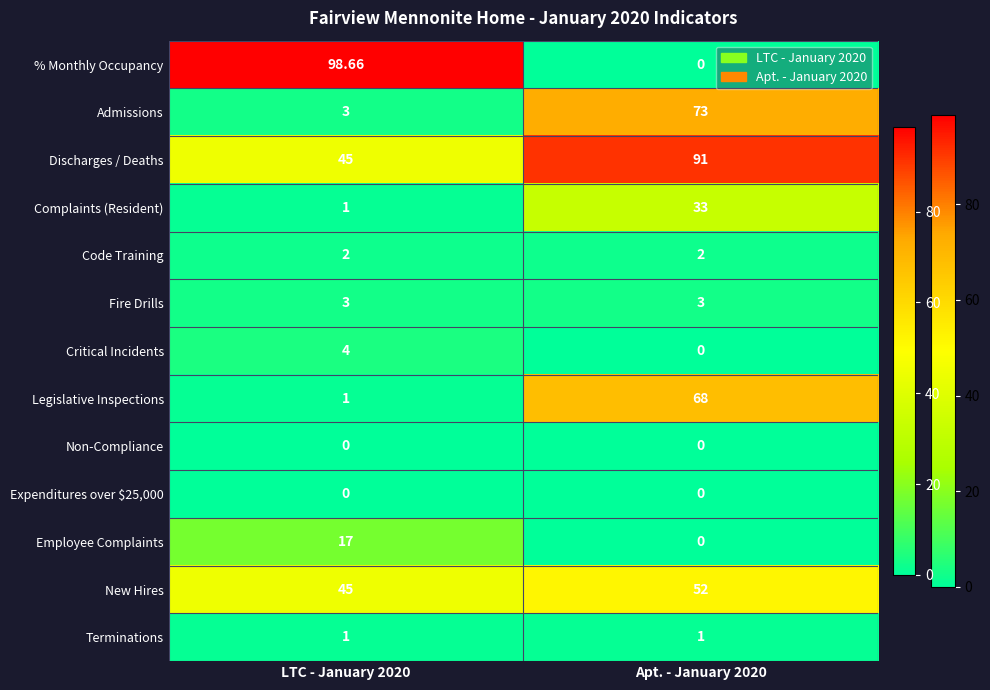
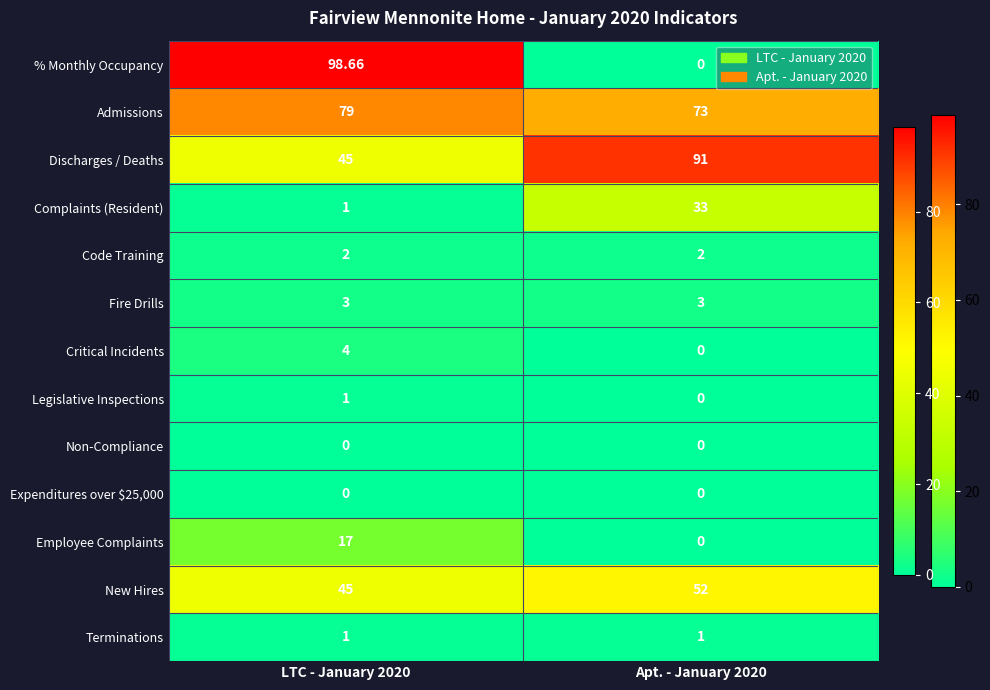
  {
    "% Monthly Occupancy": {
      "LTC - January 2020": 98.66,
      "Apt. - January 2020": 0
    },
    "Admissions": {
-     "LTC - January 2020": 3,
+     "LTC - January 2020": 79,
      "Apt. - January 2020": 73
    },
    "Discharges / Deaths": {
      "LTC - January 2020": 45,
      "Apt. - January 2020": 91
    },
    "Complaints (Resident)": {
      "LTC - January 2020": 1,
      "Apt. - January 2020": 33
    },
    "Code Training": {
      "LTC - January 2020": 2,
      "Apt. - January 2020": 2
    },
    "Fire Drills": {
      "LTC - January 2020": 3,
      "Apt. - January 2020": 3
    },
    "Critical Incidents": {
      "LTC - January 2020": 4,
      "Apt. - January 2020": 0
    },
    "Legislative Inspections": {
      "LTC - January 2020": 1,
-     "Apt. - January 2020": 68
+     "Apt. - January 2020": 0
    },
    "Non-Compliance": {
      "LTC - January 2020": 0,
      "Apt. - January 2020": 0
    },
    "Expenditures over $25,000": {
      "LTC - January 2020": 0,
      "Apt. - January 2020": 0
    },
    "Employee Complaints": {
      "LTC - January 2020": 17,
      "Apt. - January 2020": 0
    },
    "New Hires": {
      "LTC - January 2020": 45,
      "Apt. - January 2020": 52
    },
    "Terminations": {
      "LTC - January 2020": 1,
      "Apt. - January 2020": 1
    }
  }
